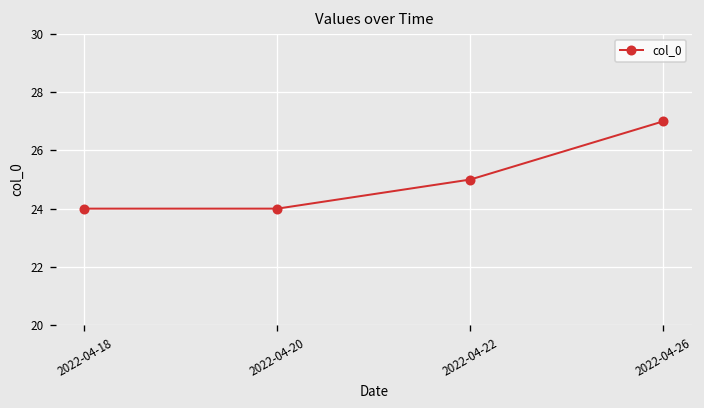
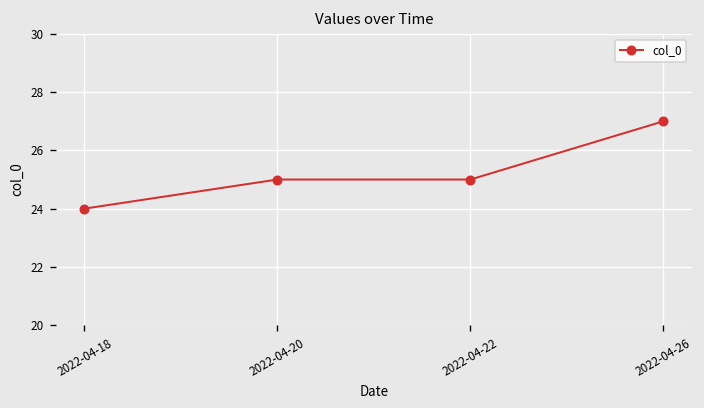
  {
    "2022-04-18": 24,
-   "2022-04-20": 24,
+   "2022-04-20": 25,
    "2022-04-22": 25,
    "2022-04-26": 27
  }
